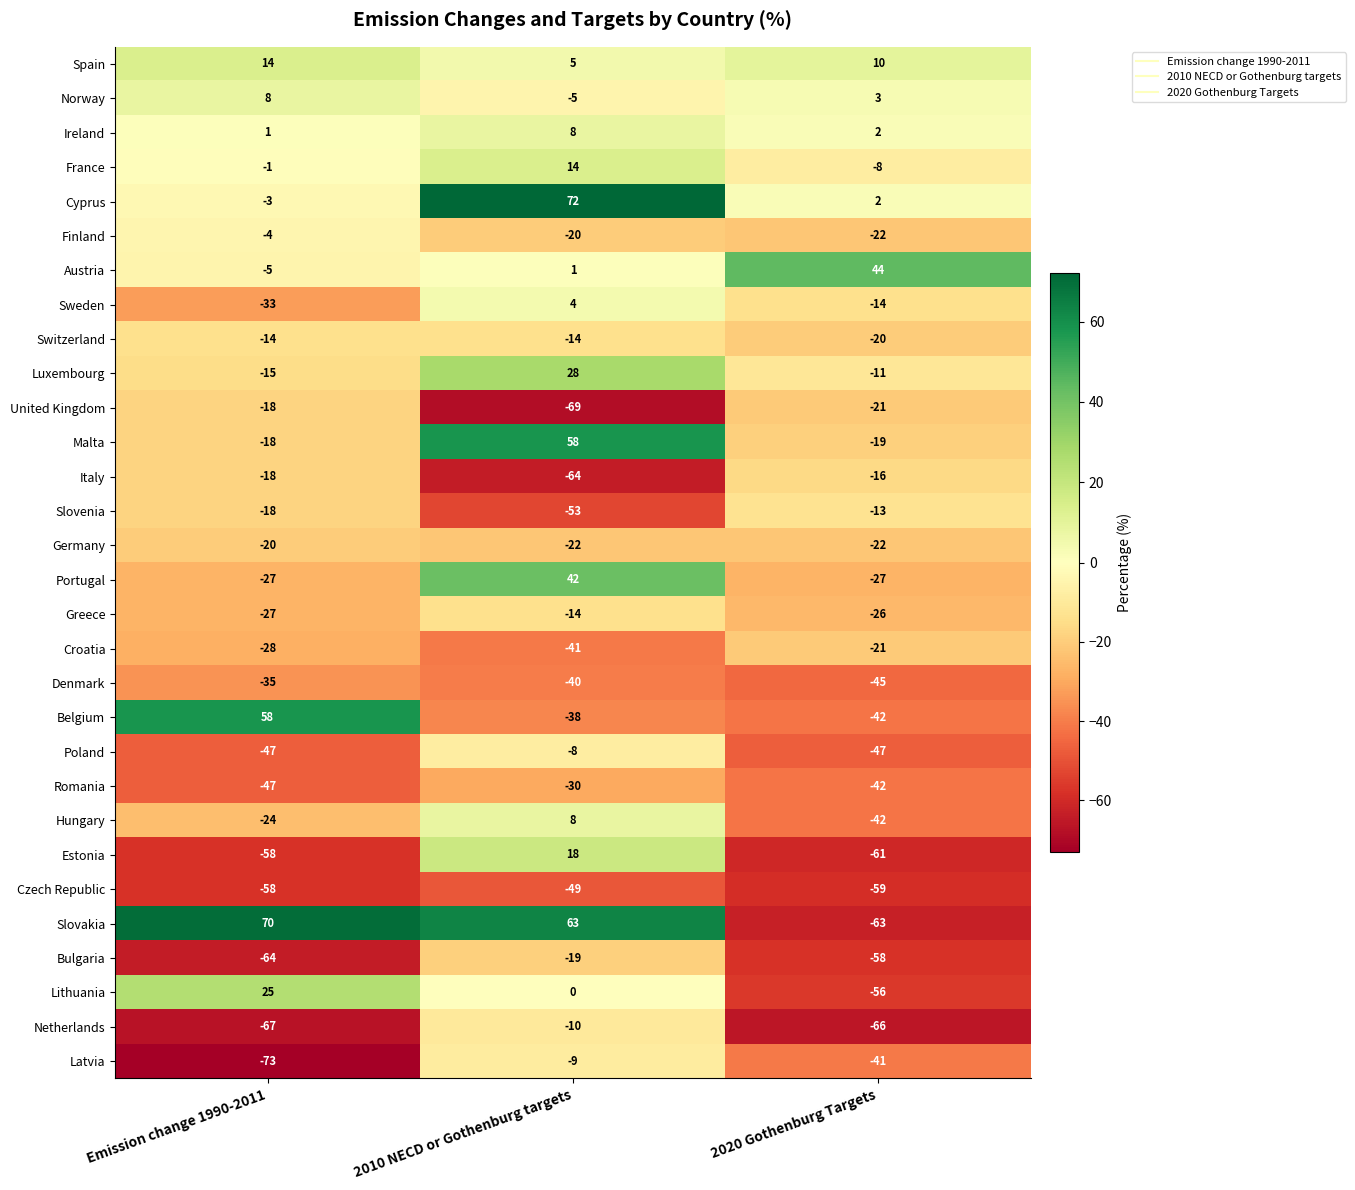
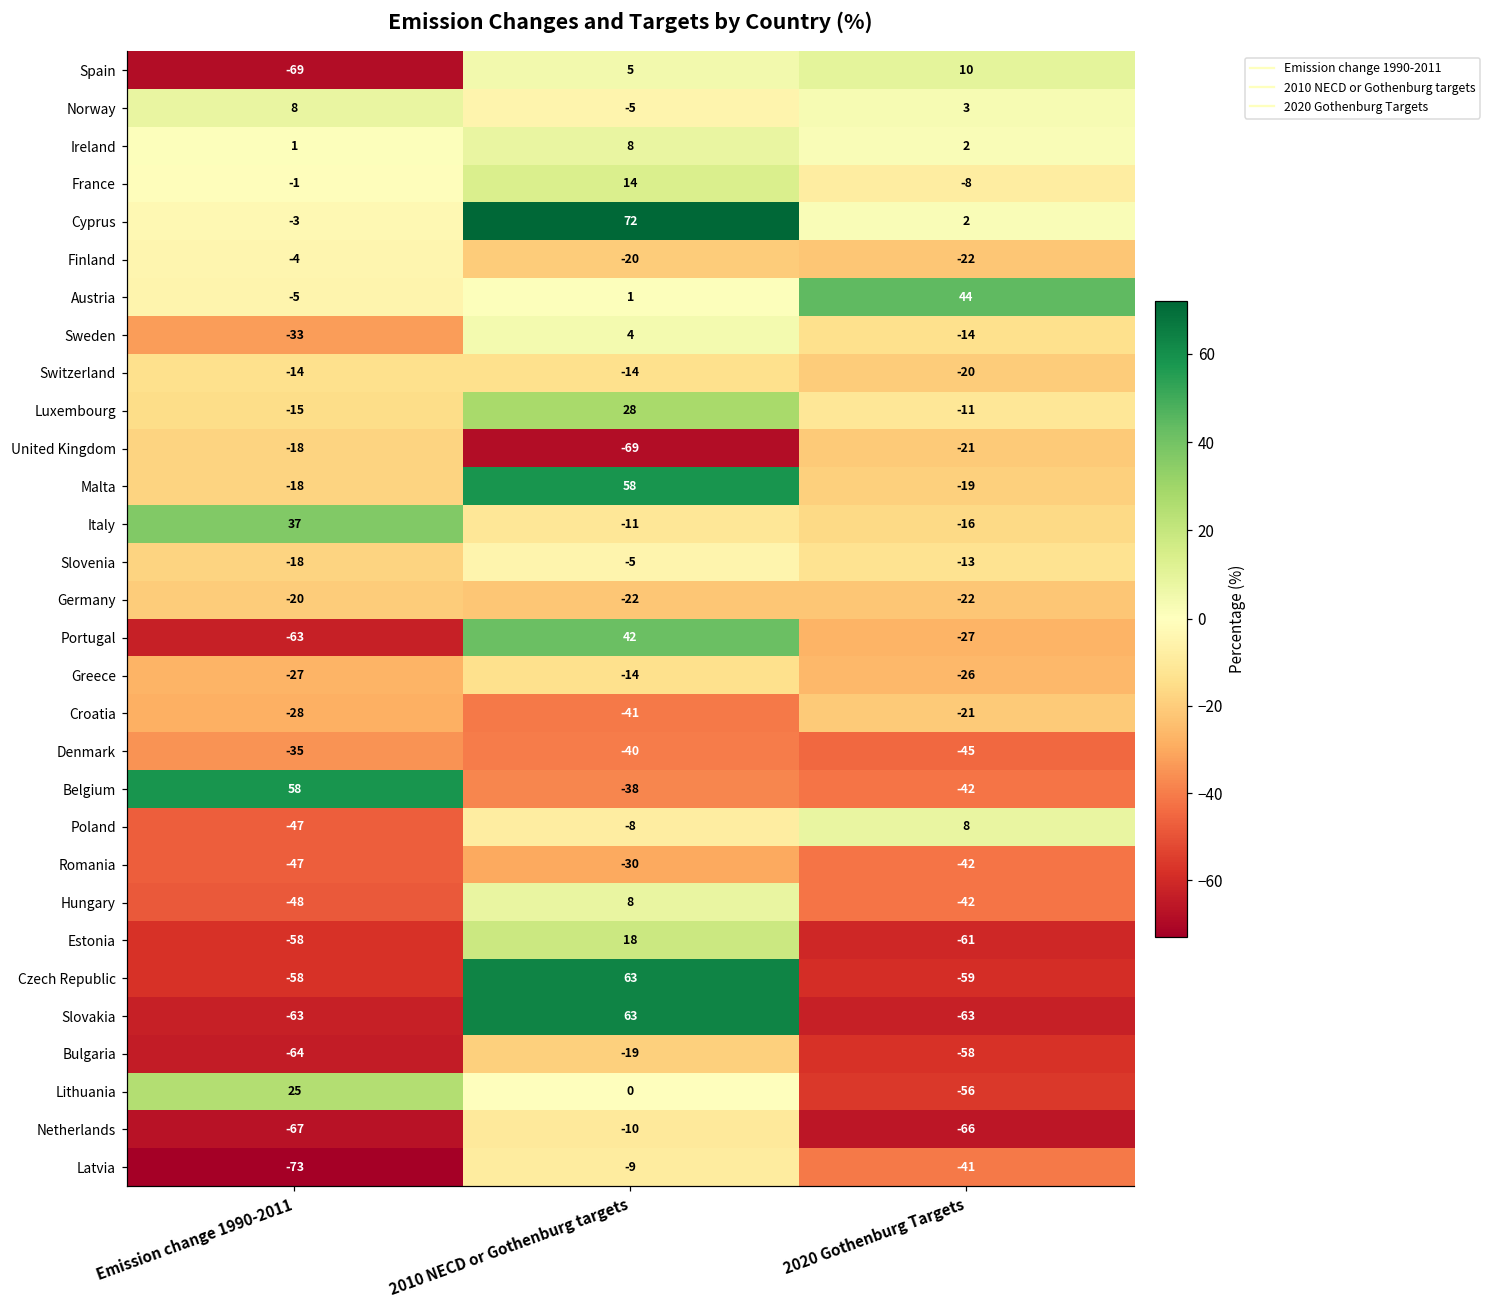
  {
    "Spain": {
-     "Emission change 1990-2011": 14,
+     "Emission change 1990-2011": -69,
      "2010 NECD or Gothenburg targets": 5,
      "2020 Gothenburg Targets": 10
    },
    "Norway": {
      "Emission change 1990-2011": 8,
      "2010 NECD or Gothenburg targets": -5,
      "2020 Gothenburg Targets": 3
    },
    "Ireland": {
      "Emission change 1990-2011": 1,
      "2010 NECD or Gothenburg targets": 8,
      "2020 Gothenburg Targets": 2
    },
    "France": {
      "Emission change 1990-2011": -1,
      "2010 NECD or Gothenburg targets": 14,
      "2020 Gothenburg Targets": -8
    },
    "Cyprus": {
      "Emission change 1990-2011": -3,
      "2010 NECD or Gothenburg targets": 72,
      "2020 Gothenburg Targets": 2
    },
    "Finland": {
      "Emission change 1990-2011": -4,
      "2010 NECD or Gothenburg targets": -20,
      "2020 Gothenburg Targets": -22
    },
    "Austria": {
      "Emission change 1990-2011": -5,
      "2010 NECD or Gothenburg targets": 1,
      "2020 Gothenburg Targets": 44
    },
    "Sweden": {
      "Emission change 1990-2011": -33,
      "2010 NECD or Gothenburg targets": 4,
      "2020 Gothenburg Targets": -14
    },
    "Switzerland": {
      "Emission change 1990-2011": -14,
      "2010 NECD or Gothenburg targets": -14,
      "2020 Gothenburg Targets": -20
    },
    "Luxembourg": {
      "Emission change 1990-2011": -15,
      "2010 NECD or Gothenburg targets": 28,
      "2020 Gothenburg Targets": -11
    },
    "United Kingdom": {
      "Emission change 1990-2011": -18,
      "2010 NECD or Gothenburg targets": -69,
      "2020 Gothenburg Targets": -21
    },
    "Malta": {
      "Emission change 1990-2011": -18,
      "2010 NECD or Gothenburg targets": 58,
      "2020 Gothenburg Targets": -19
    },
    "Italy": {
-     "Emission change 1990-2011": -18,
-     "2010 NECD or Gothenburg targets": -64,
+     "Emission change 1990-2011": 37,
+     "2010 NECD or Gothenburg targets": -11,
      "2020 Gothenburg Targets": -16
    },
    "Slovenia": {
      "Emission change 1990-2011": -18,
-     "2010 NECD or Gothenburg targets": -53,
+     "2010 NECD or Gothenburg targets": -5,
      "2020 Gothenburg Targets": -13
    },
    "Germany": {
      "Emission change 1990-2011": -20,
      "2010 NECD or Gothenburg targets": -22,
      "2020 Gothenburg Targets": -22
    },
    "Portugal": {
-     "Emission change 1990-2011": -27,
+     "Emission change 1990-2011": -63,
      "2010 NECD or Gothenburg targets": 42,
      "2020 Gothenburg Targets": -27
    },
    "Greece": {
      "Emission change 1990-2011": -27,
      "2010 NECD or Gothenburg targets": -14,
      "2020 Gothenburg Targets": -26
    },
    "Croatia": {
      "Emission change 1990-2011": -28,
      "2010 NECD or Gothenburg targets": -41,
      "2020 Gothenburg Targets": -21
    },
    "Denmark": {
      "Emission change 1990-2011": -35,
      "2010 NECD or Gothenburg targets": -40,
      "2020 Gothenburg Targets": -45
    },
    "Belgium": {
      "Emission change 1990-2011": 58,
      "2010 NECD or Gothenburg targets": -38,
      "2020 Gothenburg Targets": -42
    },
    "Poland": {
      "Emission change 1990-2011": -47,
      "2010 NECD or Gothenburg targets": -8,
-     "2020 Gothenburg Targets": -47
+     "2020 Gothenburg Targets": 8
    },
    "Romania": {
      "Emission change 1990-2011": -47,
      "2010 NECD or Gothenburg targets": -30,
      "2020 Gothenburg Targets": -42
    },
    "Hungary": {
-     "Emission change 1990-2011": -24,
+     "Emission change 1990-2011": -48,
      "2010 NECD or Gothenburg targets": 8,
      "2020 Gothenburg Targets": -42
    },
    "Estonia": {
      "Emission change 1990-2011": -58,
      "2010 NECD or Gothenburg targets": 18,
      "2020 Gothenburg Targets": -61
    },
    "Czech Republic": {
      "Emission change 1990-2011": -58,
-     "2010 NECD or Gothenburg targets": -49,
+     "2010 NECD or Gothenburg targets": 63,
      "2020 Gothenburg Targets": -59
    },
    "Slovakia": {
-     "Emission change 1990-2011": 70,
+     "Emission change 1990-2011": -63,
      "2010 NECD or Gothenburg targets": 63,
      "2020 Gothenburg Targets": -63
    },
    "Bulgaria": {
      "Emission change 1990-2011": -64,
      "2010 NECD or Gothenburg targets": -19,
      "2020 Gothenburg Targets": -58
    },
    "Lithuania": {
      "Emission change 1990-2011": 25,
      "2010 NECD or Gothenburg targets": 0,
      "2020 Gothenburg Targets": -56
    },
    "Netherlands": {
      "Emission change 1990-2011": -67,
      "2010 NECD or Gothenburg targets": -10,
      "2020 Gothenburg Targets": -66
    },
    "Latvia": {
      "Emission change 1990-2011": -73,
      "2010 NECD or Gothenburg targets": -9,
      "2020 Gothenburg Targets": -41
    }
  }
